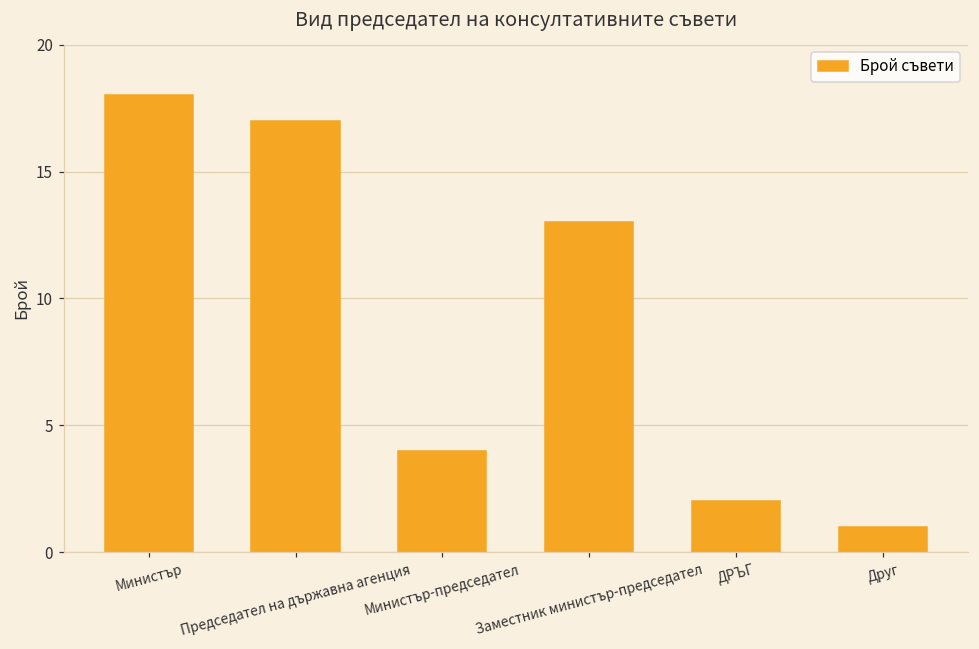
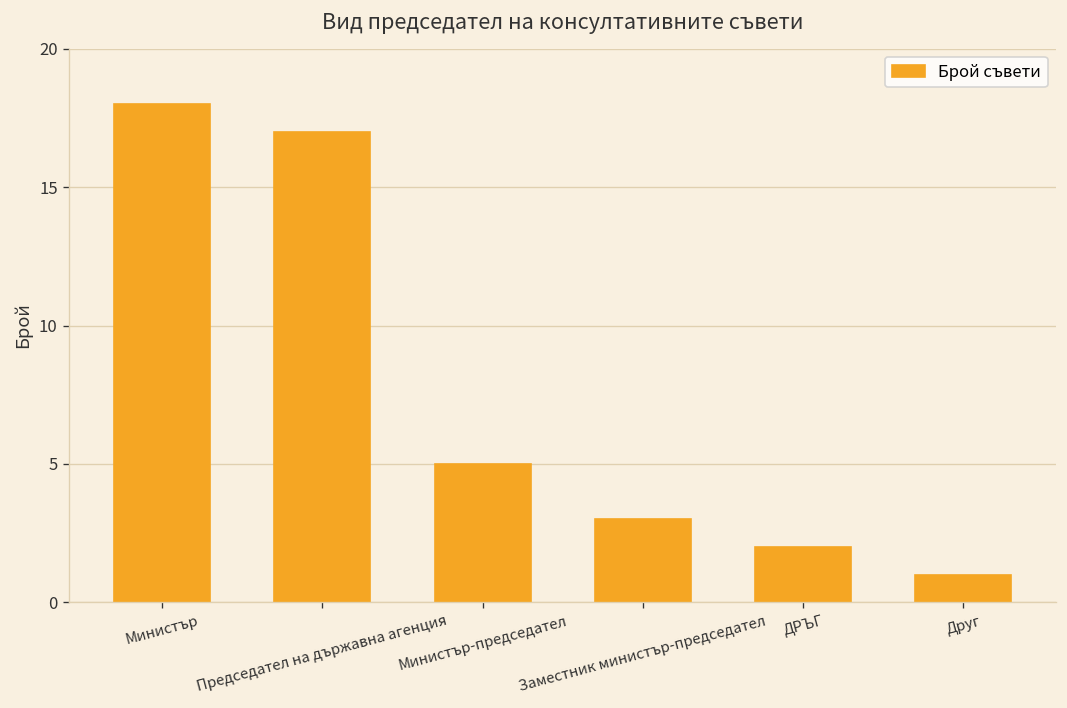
  {
    "Министър": 18,
    "Председател на държавна агенция": 17,
-   "Министър-председател": 4,
-   "Заместник министър-председател": 13,
+   "Министър-председател": 5,
+   "Заместник министър-председател": 3,
    "ДРЪГ": 2,
    "Друг": 1
  }
